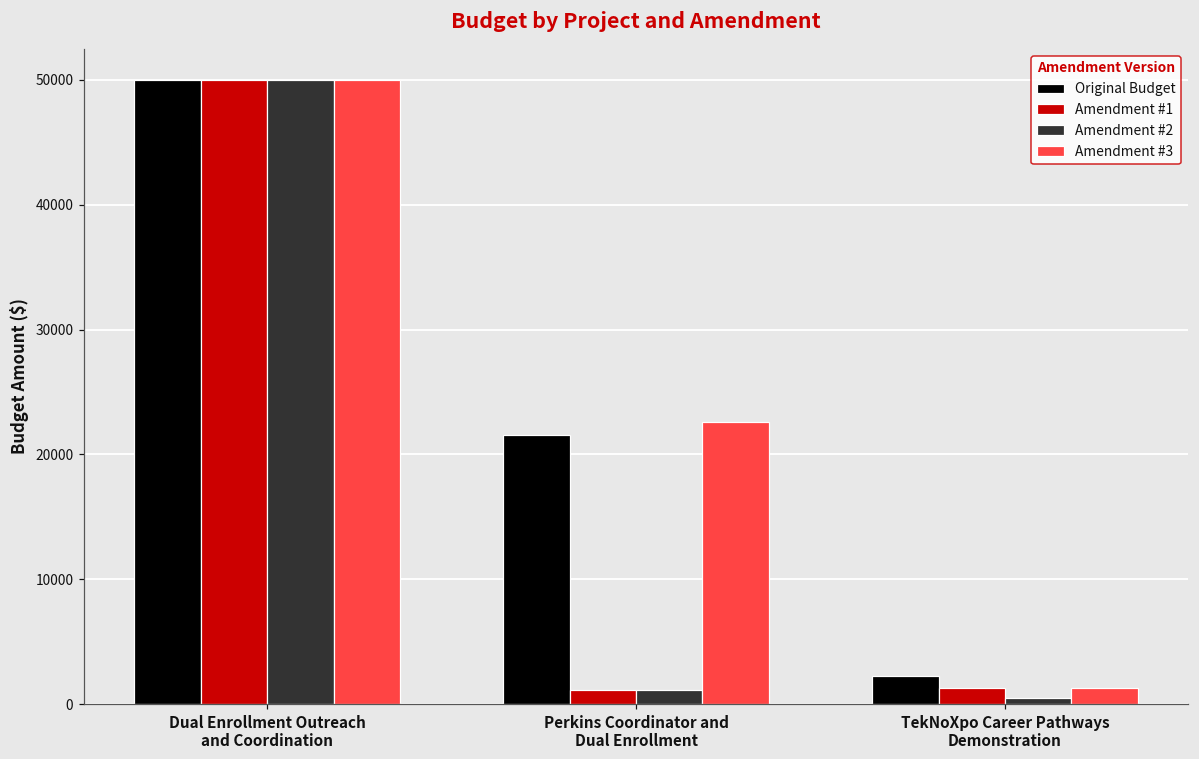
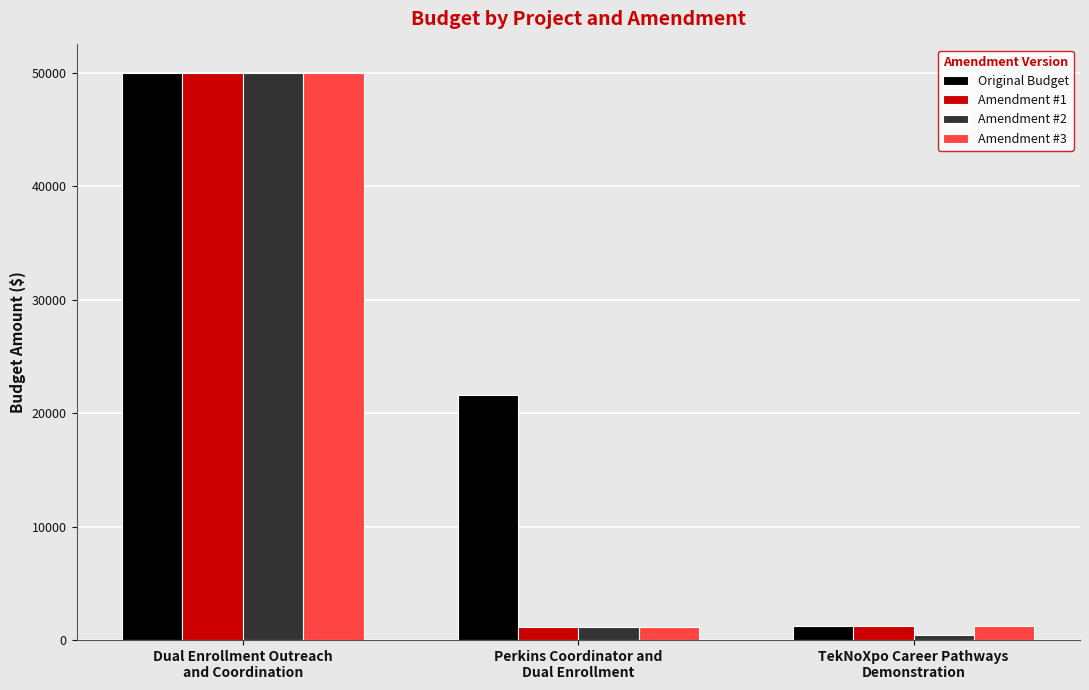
  {
    "Original Budget": {
      "Dual Enrollment Outreach and Coordination": 50000,
      "Perkins Coordinator and Dual Enrollment": 21600,
-     "TekNoXpo Career Pathways Demonstration": 2300
+     "TekNoXpo Career Pathways Demonstration": 1300
    },
    "Amendment #1": {
      "Dual Enrollment Outreach and Coordination": 50000,
      "Perkins Coordinator and Dual Enrollment": 1100,
      "TekNoXpo Career Pathways Demonstration": 1300
    },
    "Amendment #2": {
      "Dual Enrollment Outreach and Coordination": 50000,
      "Perkins Coordinator and Dual Enrollment": 1100,
      "TekNoXpo Career Pathways Demonstration": 500
    },
    "Amendment #3": {
      "Dual Enrollment Outreach and Coordination": 50000,
-     "Perkins Coordinator and Dual Enrollment": 22600,
+     "Perkins Coordinator and Dual Enrollment": 1100,
      "TekNoXpo Career Pathways Demonstration": 1300
    }
  }
